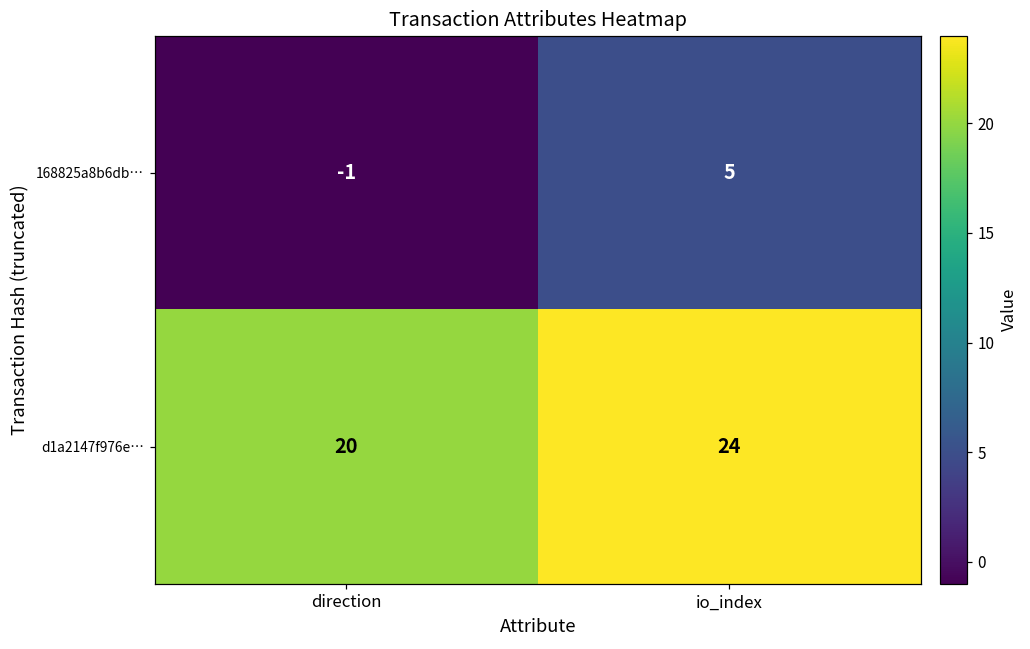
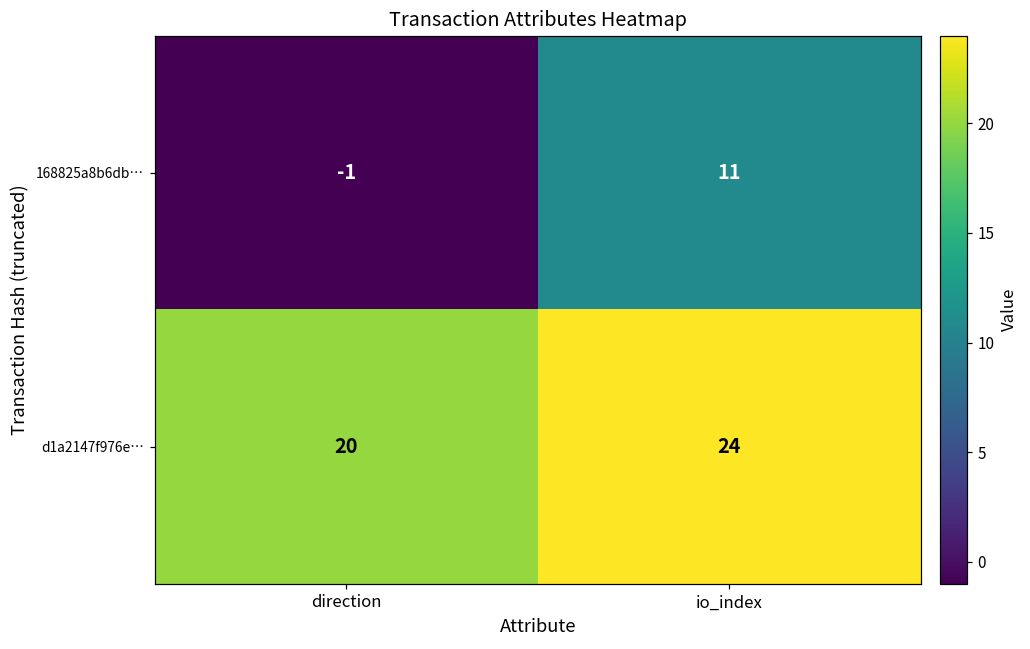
  {
    "168825a8b6db…": {
      "direction": -1,
-     "io_index": 5
+     "io_index": 11
    },
    "d1a2147f976e…": {
      "direction": 20,
      "io_index": 24
    }
  }
